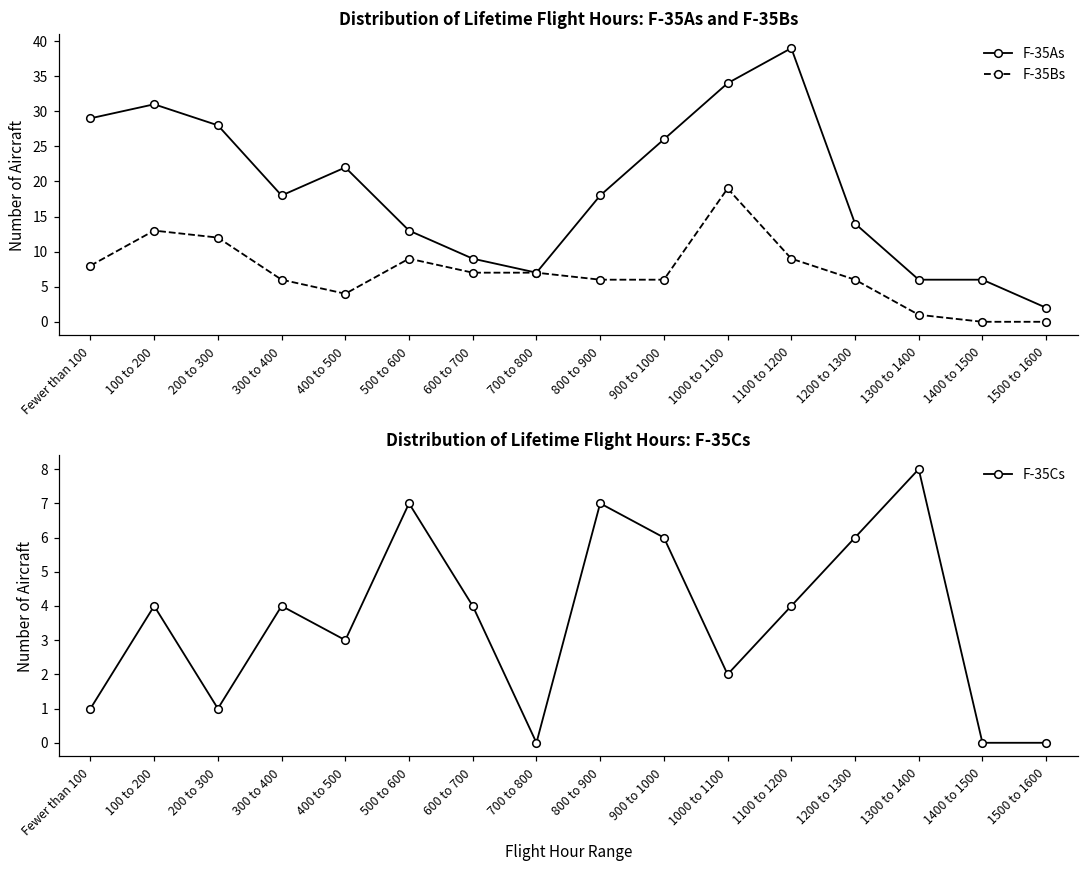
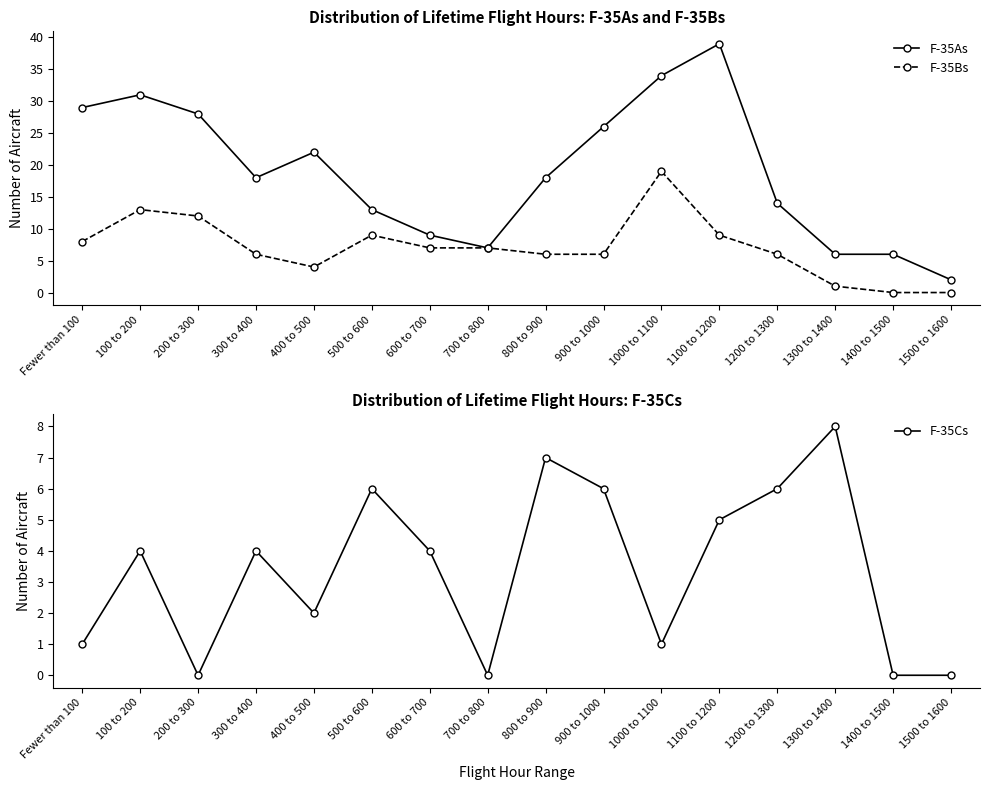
  {
    "Distribution of Lifetime Flight Hours: F-35Cs": {
      "Fewer than 100": 1,
      "100 to 200": 4,
-     "200 to 300": 1,
+     "200 to 300": 0,
      "300 to 400": 4,
-     "400 to 500": 3,
-     "500 to 600": 7,
+     "400 to 500": 2,
+     "500 to 600": 6,
      "600 to 700": 4,
      "700 to 800": 0,
      "800 to 900": 7,
      "900 to 1000": 6,
-     "1000 to 1100": 2,
-     "1100 to 1200": 4,
+     "1000 to 1100": 1,
+     "1100 to 1200": 5,
      "1200 to 1300": 6,
      "1300 to 1400": 8,
      "1400 to 1500": 0,
      "1500 to 1600": 0
    }
  }
